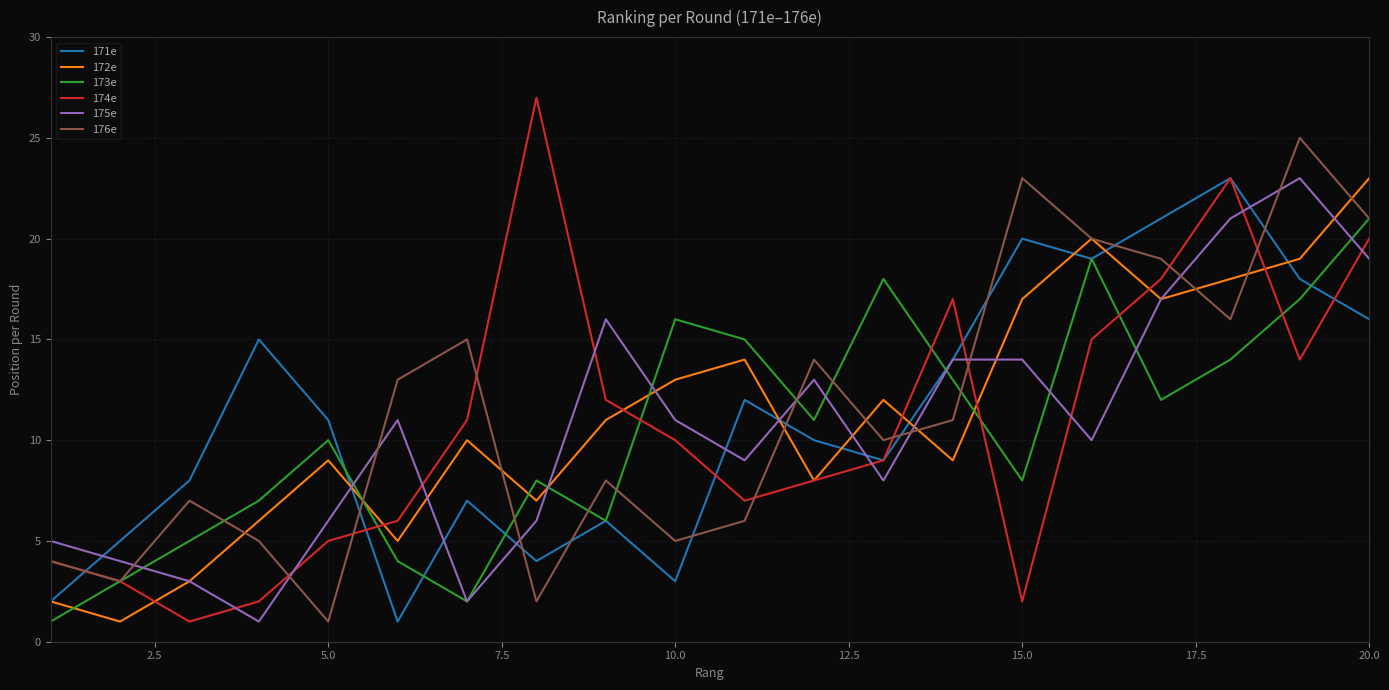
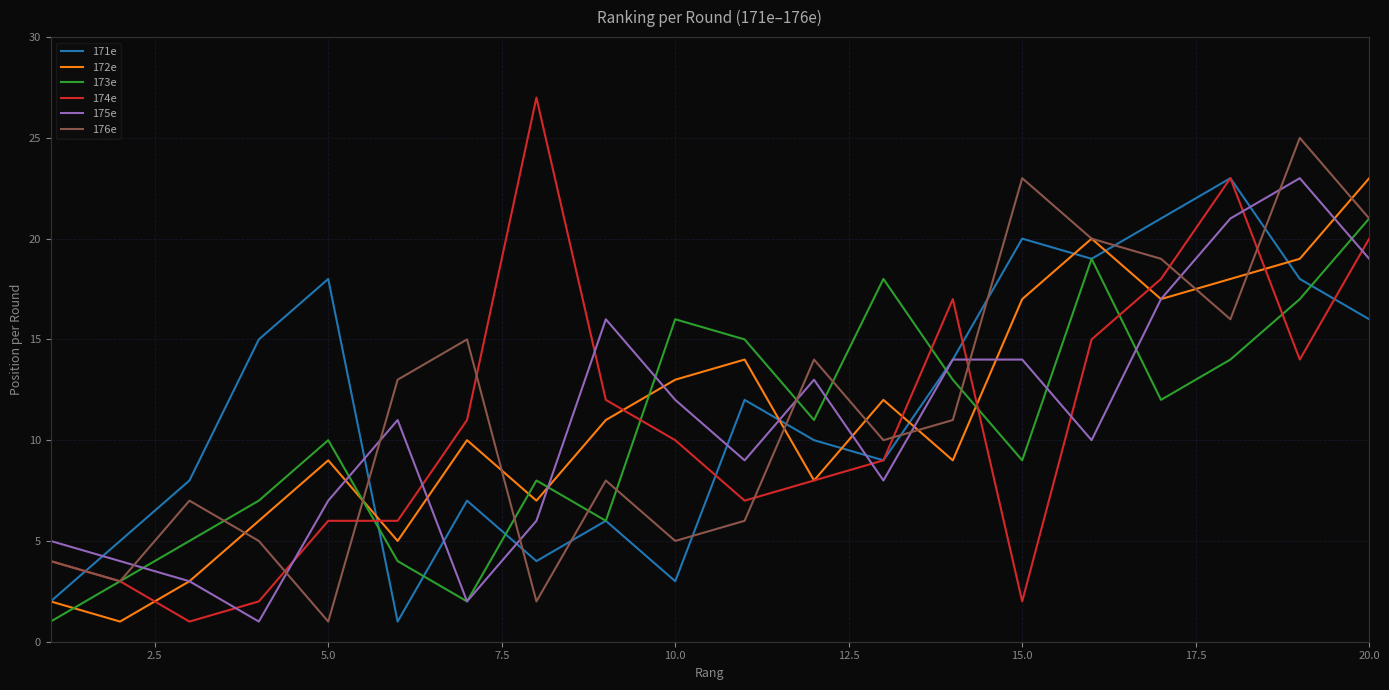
  {
    "171e": {
-     "5.0": 11,
+     "5.0": 18,
      "10.0": 3,
      "15.0": 20,
      "20.0": 16
    },
    "172e": {
      "5.0": 9,
      "10.0": 13,
      "15.0": 17,
      "20.0": 23
    },
    "173e": {
      "5.0": 10,
      "10.0": 16,
-     "15.0": 8
+     "15.0": 9
    },
    "174e": {
-     "5.0": 5,
+     "5.0": 6,
      "10.0": 10,
      "15.0": 2,
      "20.0": 20
    },
    "175e": {
-     "5.0": 6,
-     "10.0": 11,
+     "5.0": 7,
+     "10.0": 12,
      "15.0": 14,
      "20.0": 19
    },
    "176e": {
      "5.0": 1,
      "10.0": 5,
      "15.0": 23
    }
  }
